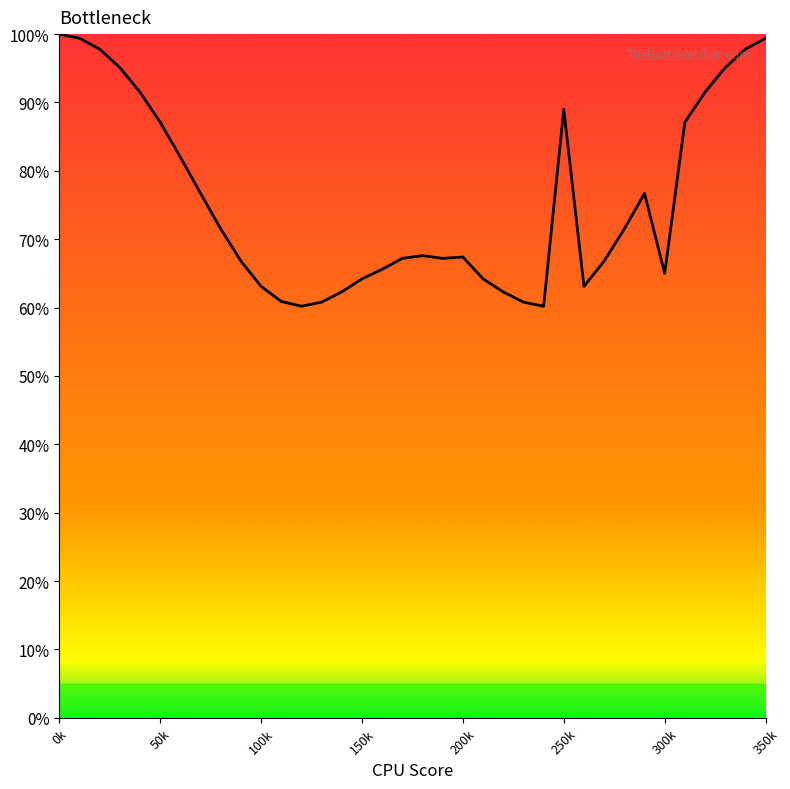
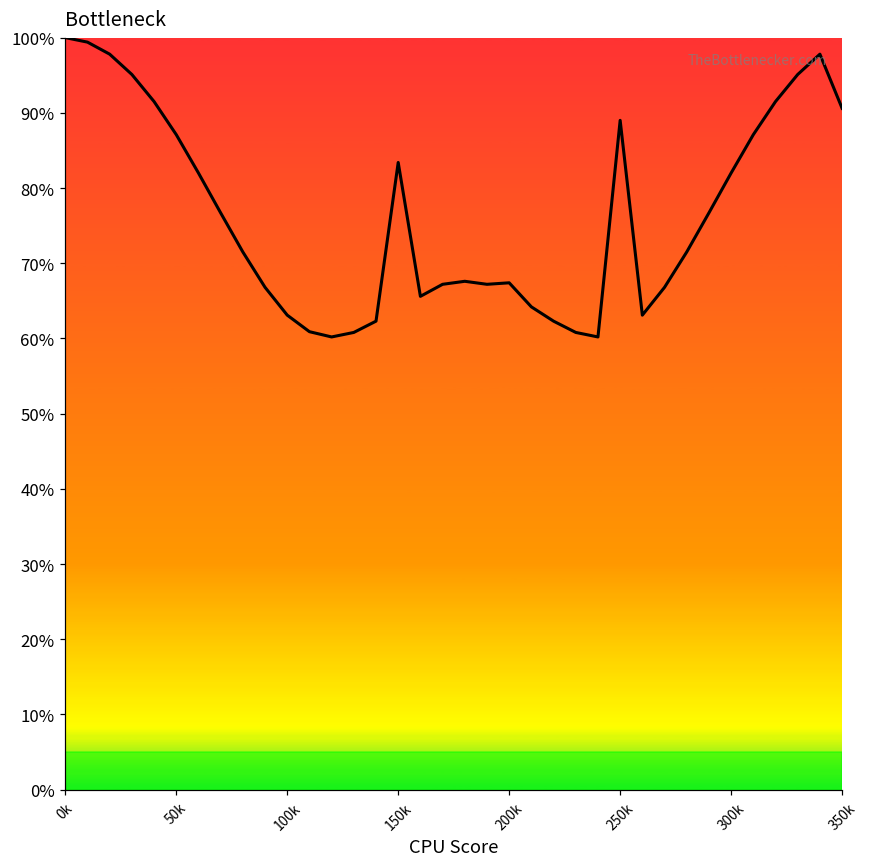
  {
    "0k": "100%",
    "50k": "87%",
    "100k": "63%",
-   "150k": "64%",
+   "150k": "83%",
    "200k": "67%",
    "250k": "89%",
-   "300k": "65%",
-   "350k": "99%"
+   "300k": "82%",
+   "350k": "91%"
  }
